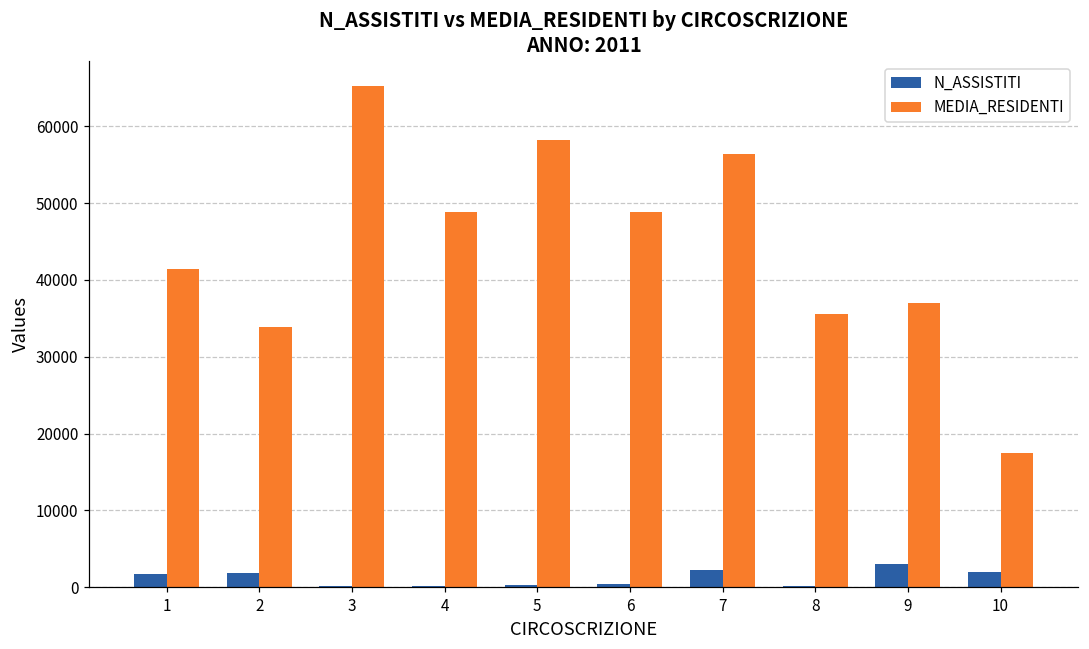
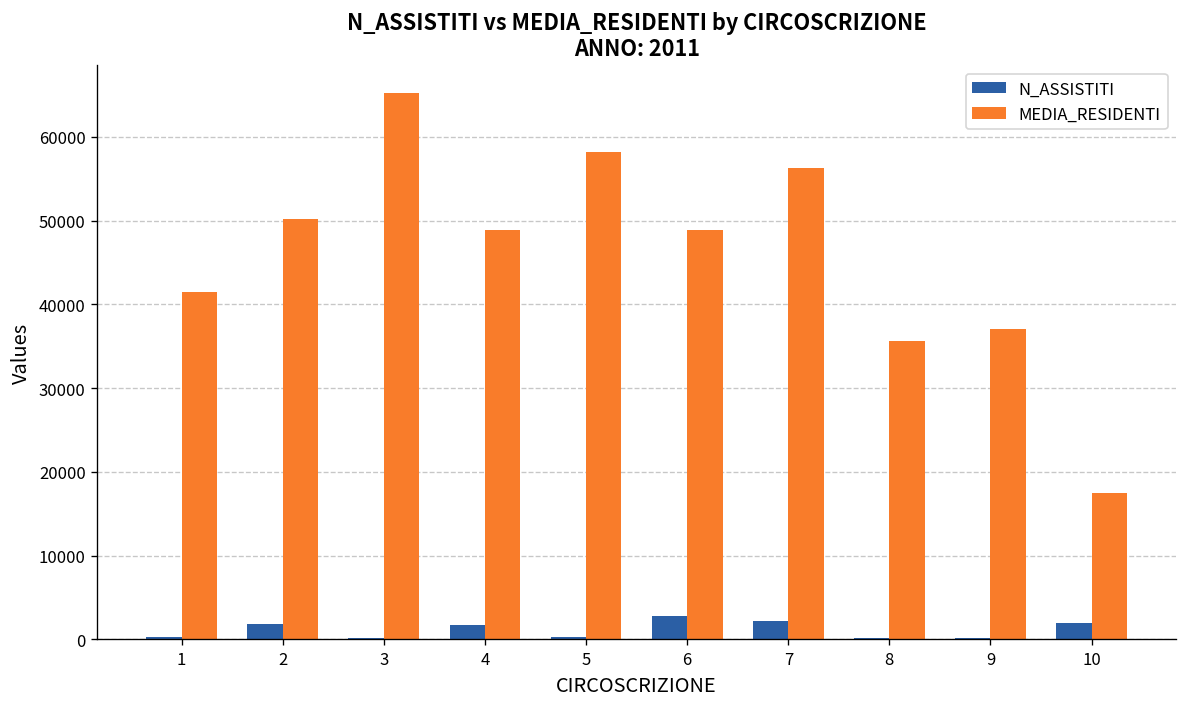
  {
    "N_ASSISTITI": {
-     "1": 2000,
+     "1": 0,
      "2": 2000,
-     "4": 0,
-     "6": 0,
+     "4": 2000,
+     "6": 3000,
      "7": 2000,
-     "9": 3000,
+     "9": 0,
      "10": 2000
    },
    "MEDIA_RESIDENTI": {
      "1": 41000,
-     "2": 34000,
+     "2": 50000,
      "3": 65000,
      "4": 49000,
      "5": 58000,
      "6": 49000,
      "7": 56000,
      "8": 36000,
      "9": 37000,
      "10": 17000
    }
  }
